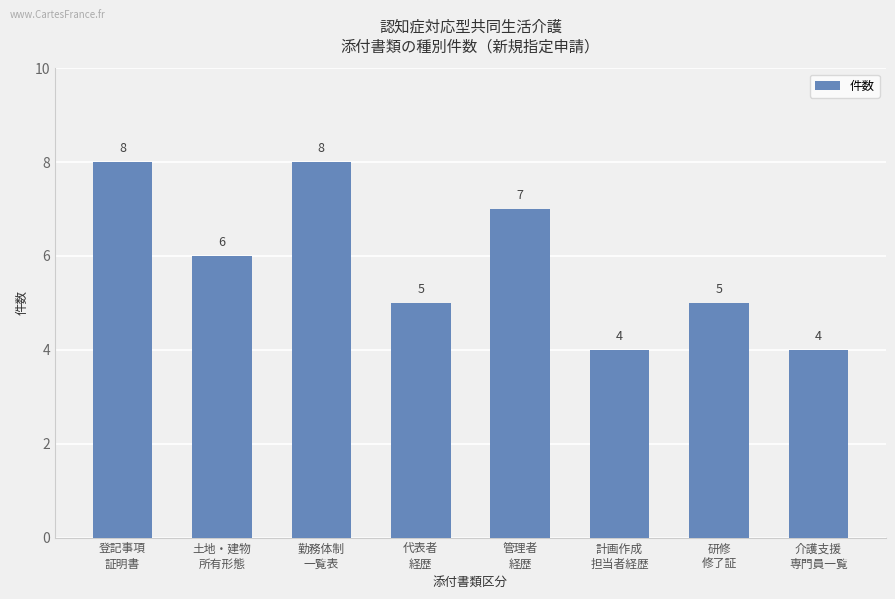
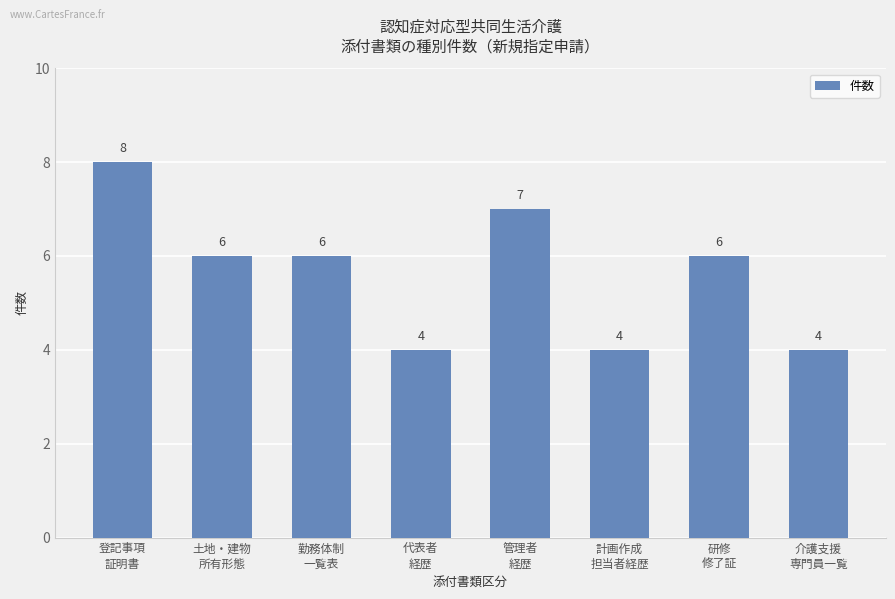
  {
    "登記事項 証明書": 8,
    "土地・建物 所有形態": 6,
-   "勤務体制 一覧表": 8,
-   "代表者 経歴": 5,
+   "勤務体制 一覧表": 6,
+   "代表者 経歴": 4,
    "管理者 経歴": 7,
    "計画作成 担当者経歴": 4,
-   "研修 修了証": 5,
+   "研修 修了証": 6,
    "介護支援 専門員一覧": 4
  }
